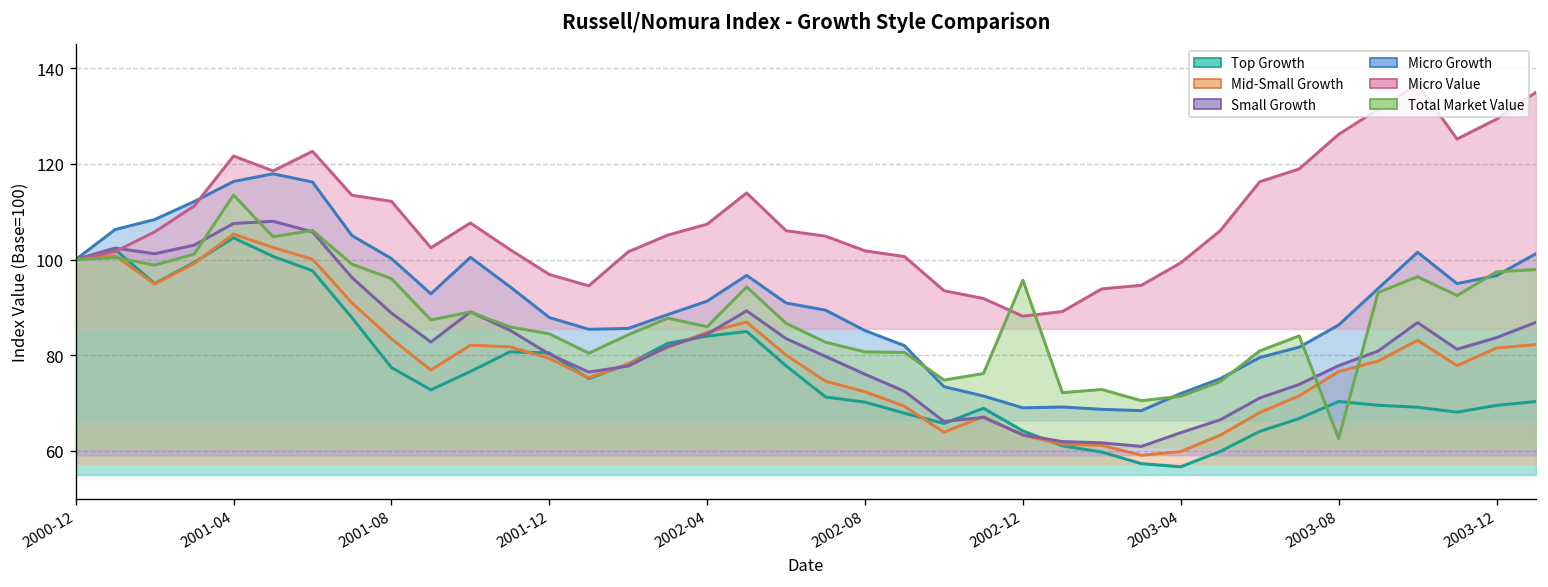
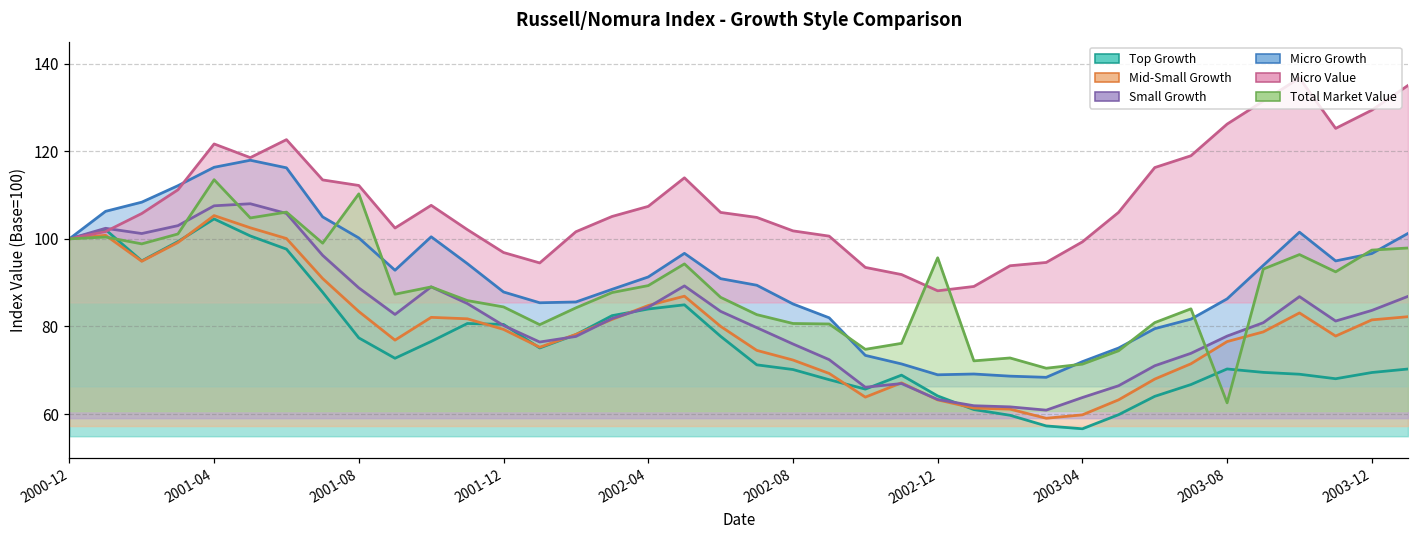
  {
    "Total Market Value": {
      "2001-04": 114,
-     "2001-08": 96,
+     "2001-08": 110,
      "2001-12": 84,
-     "2002-04": 86,
+     "2002-04": 89,
      "2002-08": 81,
      "2002-12": 96,
      "2003-08": 63,
      "2003-12": 97
    }
  }
